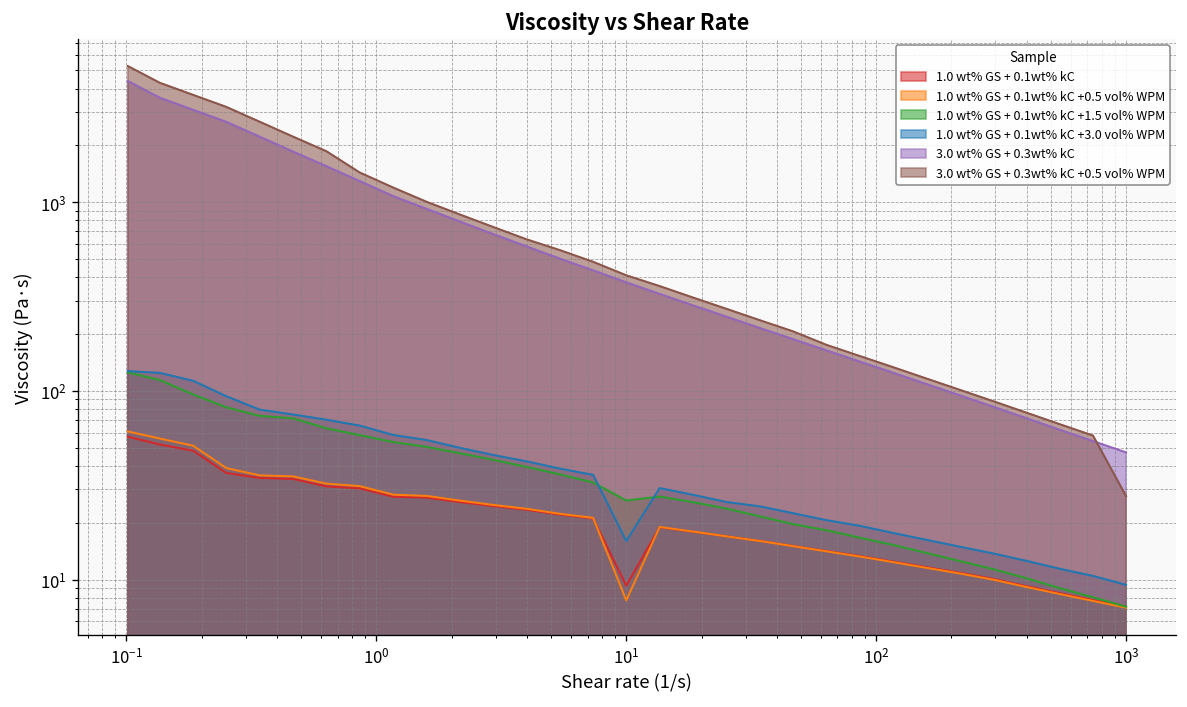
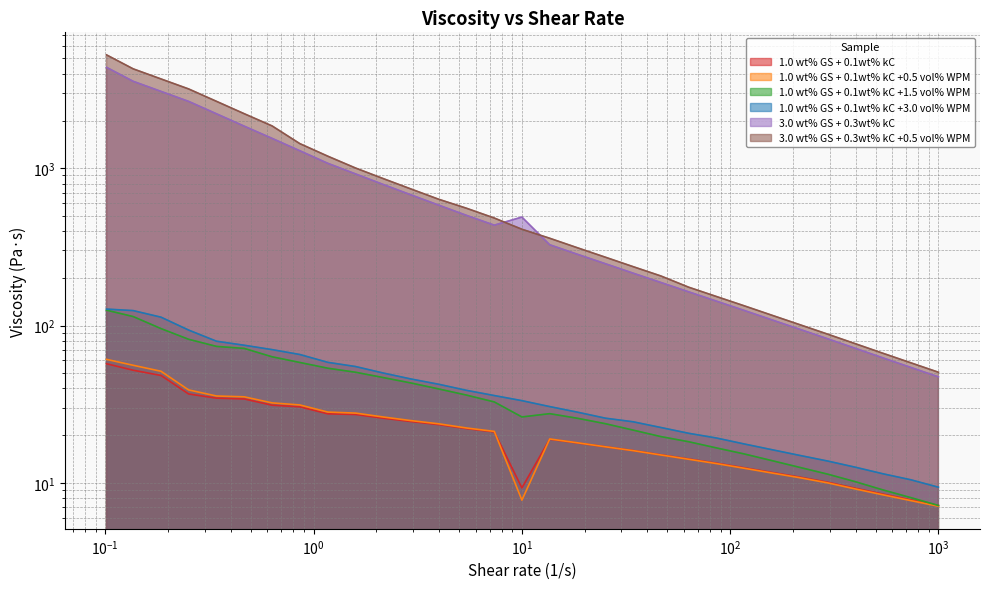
  {
    "1.0 wt% GS + 0.1wt% kC": {
      "10^1": 9
    },
    "1.0 wt% GS + 0.1wt% kC +0.5 vol% WPM": {
      "10^1": 8
    },
    "1.0 wt% GS + 0.1wt% kC +1.5 vol% WPM": {
      "10^1": 26
    },
    "1.0 wt% GS + 0.1wt% kC +3.0 vol% WPM": {
-     "10^1": 16,
+     "10^1": 33,
      "10^3": 9
    },
    "3.0 wt% GS + 0.3wt% kC": {
-     "10^1": 380,
+     "10^1": 490,
      "10^3": 47
    },
    "3.0 wt% GS + 0.3wt% kC +0.5 vol% WPM": {
      "10^1": 410,
-     "10^3": 28
+     "10^3": 50
    }
  }
